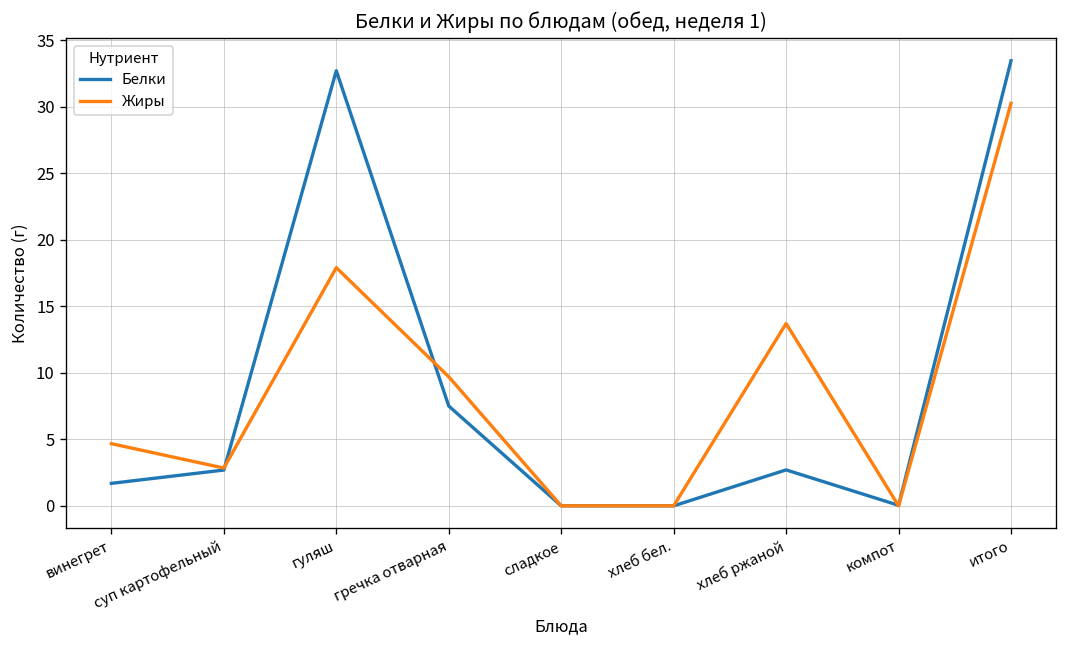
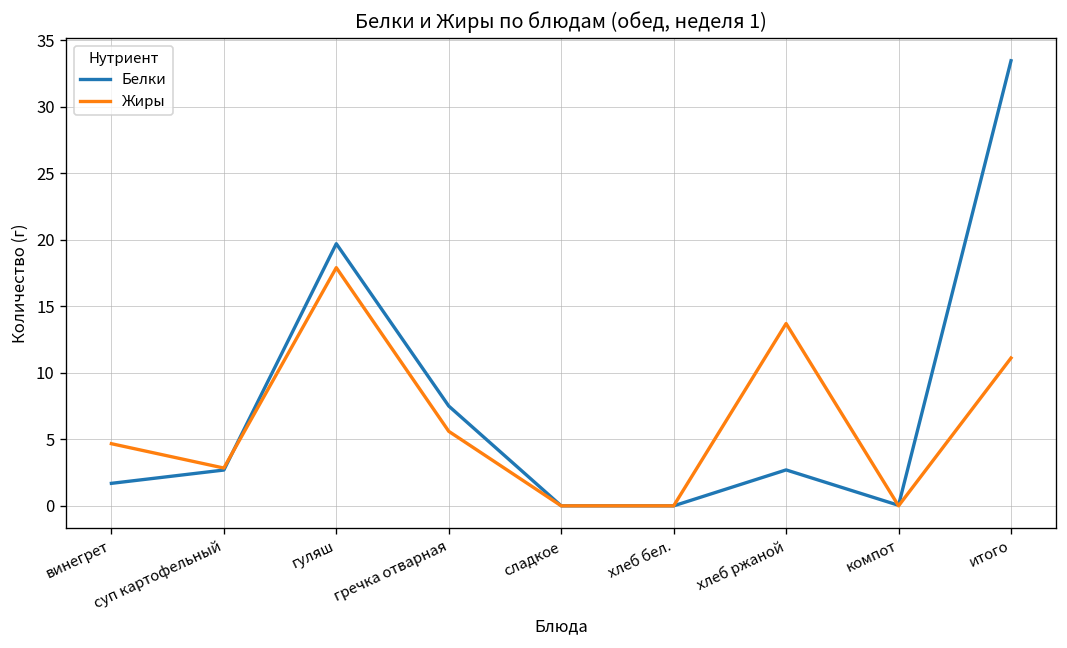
  {
    "Белки": {
      "винегрет": 1.7,
-     "гуляш": 32.7,
+     "гуляш": 19.7,
      "гречка отварная": 7.5,
      "хлеб ржаной": 2.7,
      "итого": 33.5
    },
    "Жиры": {
      "винегрет": 4.7,
      "гуляш": 17.9,
-     "гречка отварная": 9.7,
+     "гречка отварная": 5.6,
      "хлеб ржаной": 13.7,
-     "итого": 30.3
+     "итого": 11.1
    }
  }
